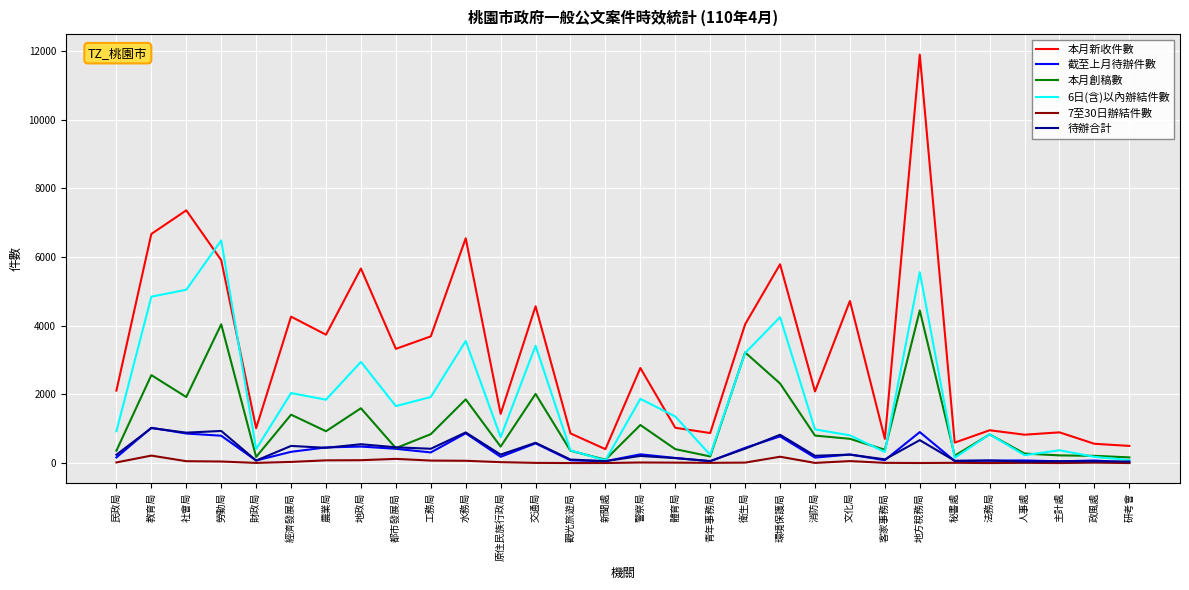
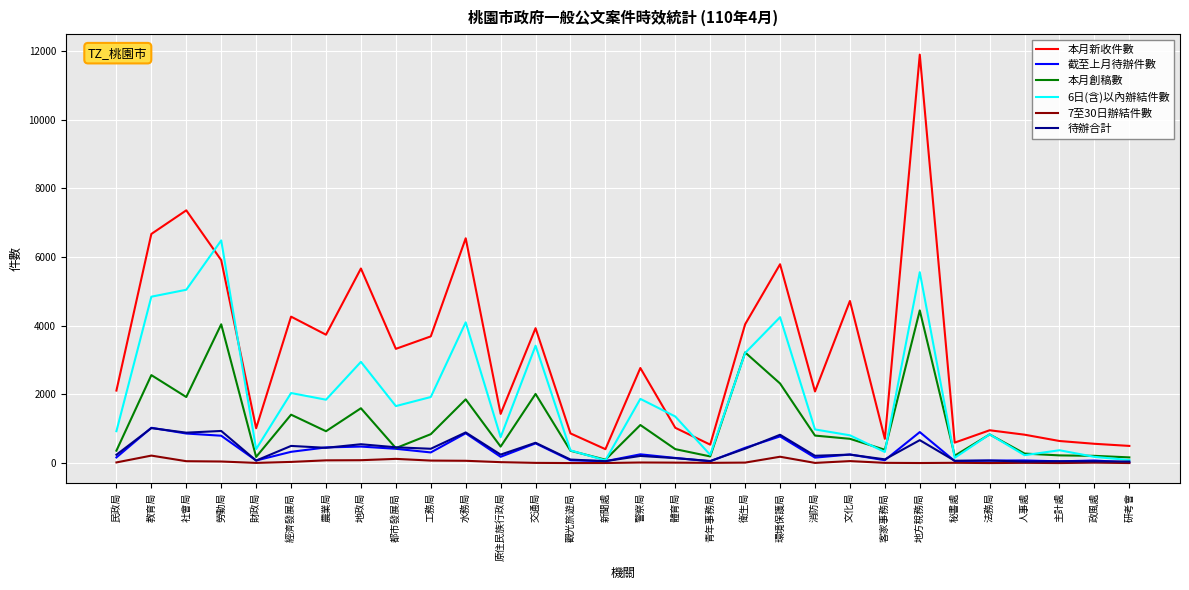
  {
    "本月新收件數": {
      "民政局": 2100,
      "教育局": 6700,
      "社會局": 7400,
      "勞動局": 5900,
      "財政局": 1000,
      "經濟發展局": 4300,
      "農業局": 3700,
      "地政局": 5700,
      "都市發展局": 3300,
      "工務局": 3700,
      "水務局": 6500,
      "原住民族行政局": 1400,
-     "交通局": 4600,
+     "交通局": 3900,
      "觀光旅遊局": 900,
      "新聞處": 400,
      "警察局": 2800,
      "體育局": 1000,
-     "青年事務局": 900,
+     "青年事務局": 500,
      "衛生局": 4000,
      "環境保護局": 5800,
      "消防局": 2100,
      "文化局": 4700,
      "客家事務局": 700,
      "地方稅務局": 11900,
      "秘書處": 600,
      "法務局": 1000,
      "人事處": 800,
-     "主計處": 900,
+     "主計處": 600,
      "政風處": 600,
      "研考會": 500
    },
    "截至上月待辦件數": {
      "民政局": 200,
      "勞動局": 800,
      "經濟發展局": 300,
      "工務局": 300,
      "地方稅務局": 900
    },
    "本月創稿數": {
      "民政局": 400,
      "教育局": 2600,
      "社會局": 1900,
      "勞動局": 4000,
      "財政局": 200,
      "經濟發展局": 1400,
      "農業局": 900,
      "地政局": 1600,
      "工務局": 800,
      "水務局": 1900,
      "原住民族行政局": 500,
      "交通局": 2000,
      "警察局": 1100,
      "體育局": 400,
      "環境保護局": 2300,
      "消防局": 800,
      "文化局": 700,
      "地方稅務局": 4400,
      "主計處": 200,
      "研考會": 200
    },
    "6日(含)以內辦結件數": {
      "民政局": 900,
      "教育局": 4800,
      "社會局": 5000,
      "勞動局": 6500,
      "財政局": 400,
      "經濟發展局": 2000,
      "農業局": 1800,
      "地政局": 2900,
      "都市發展局": 1700,
      "工務局": 1900,
-     "水務局": 3600,
+     "水務局": 4100,
      "原住民族行政局": 800,
      "交通局": 3400,
      "警察局": 1900,
      "體育局": 1400,
      "環境保護局": 4200,
      "消防局": 1000,
      "文化局": 800,
      "地方稅務局": 5600,
      "主計處": 400
    },
    "7至30日辦結件數": {
      "民政局": 0,
      "教育局": 200,
      "社會局": 100,
      "勞動局": 0,
      "經濟發展局": 0,
      "農業局": 100,
      "地政局": 100,
      "都市發展局": 100,
      "工務局": 100,
      "水務局": 100,
      "原住民族行政局": 0,
      "交通局": 0,
      "觀光旅遊局": 0,
      "警察局": 0,
      "體育局": 0,
      "衛生局": 0,
      "環境保護局": 200,
      "消防局": 0,
      "文化局": 100,
      "客家事務局": 0,
      "地方稅務局": 0
    },
    "待辦合計": {
      "民政局": 200,
      "勞動局": 900,
      "經濟發展局": 500,
      "工務局": 400,
      "地方稅務局": 700
    }
  }
